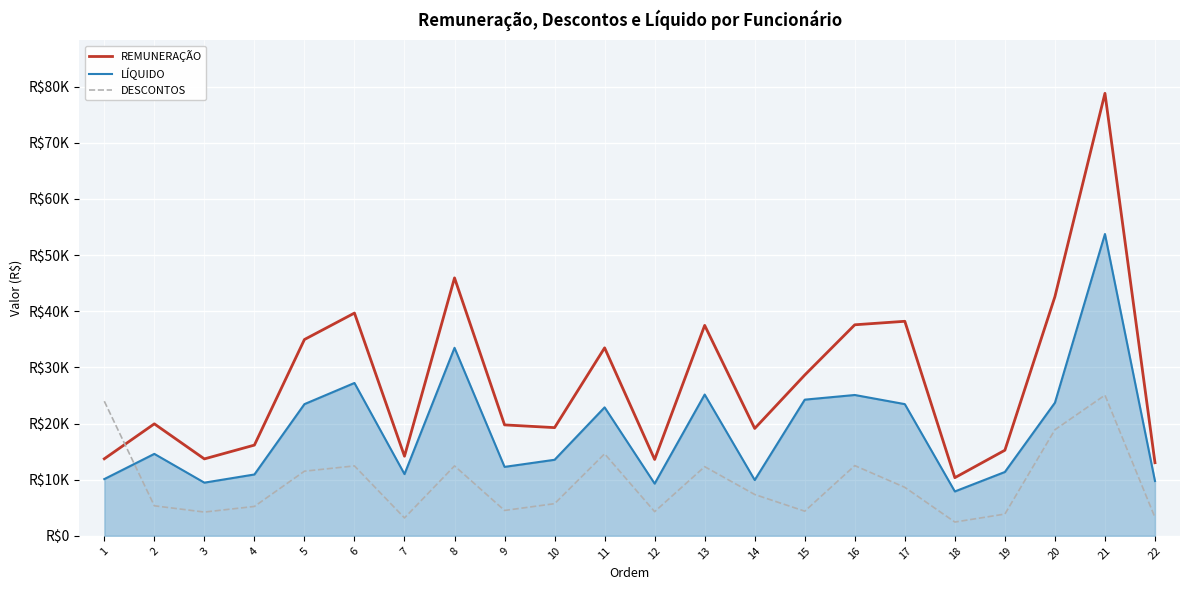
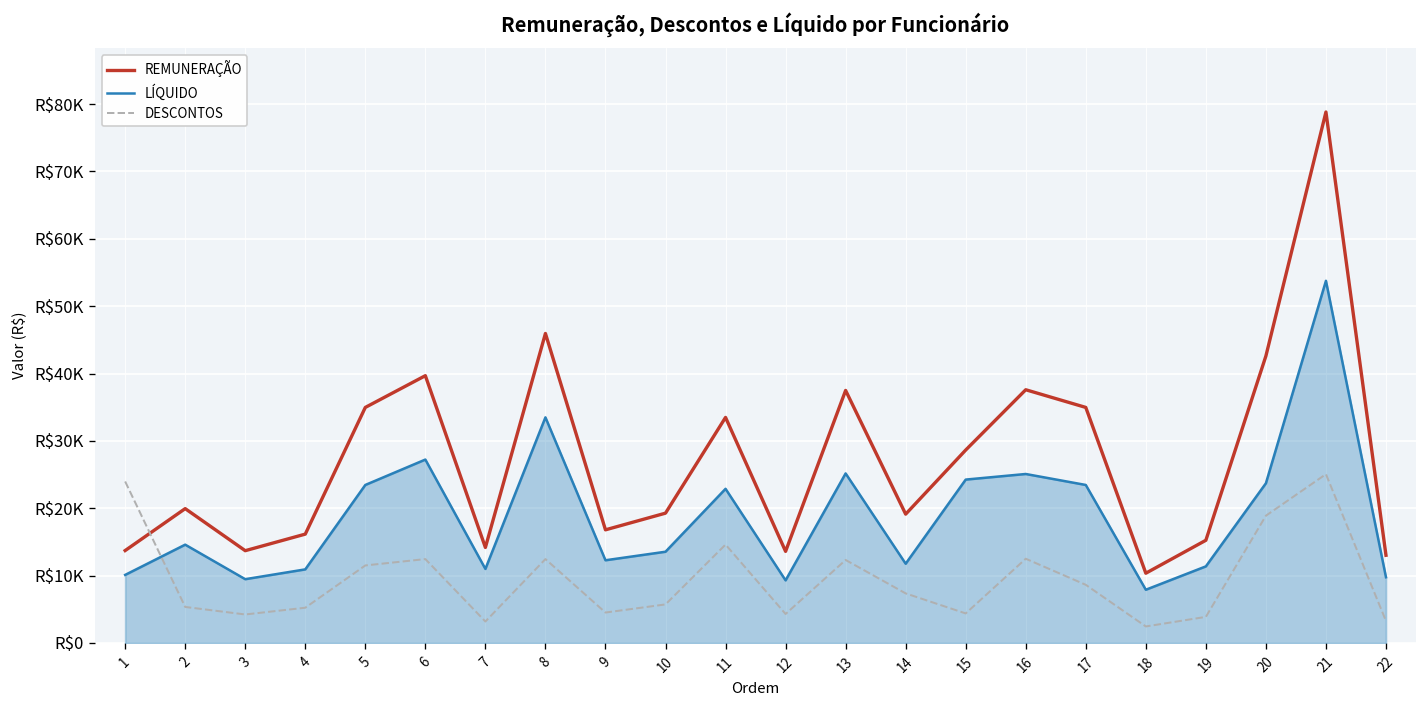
  {
    "REMUNERAÇÃO": {
      "1": "R$14000",
      "2": "R$20000",
      "3": "R$14000",
      "4": "R$16000",
      "5": "R$35000",
      "6": "R$40000",
      "7": "R$14000",
      "8": "R$46000",
-     "9": "R$20000",
+     "9": "R$17000",
      "10": "R$19000",
      "11": "R$33000",
      "12": "R$14000",
      "13": "R$37000",
      "14": "R$19000",
      "15": "R$29000",
      "16": "R$38000",
-     "17": "R$38000",
+     "17": "R$35000",
      "18": "R$10000",
      "19": "R$15000",
      "20": "R$43000",
      "21": "R$79000",
      "22": "R$13000"
    },
    "LÍQUIDO": {
      "1": "R$10000",
      "2": "R$15000",
      "3": "R$9000",
      "4": "R$11000",
      "5": "R$23000",
      "6": "R$27000",
      "7": "R$11000",
      "8": "R$33000",
      "9": "R$12000",
      "10": "R$14000",
      "11": "R$23000",
      "12": "R$9000",
      "13": "R$25000",
-     "14": "R$10000",
+     "14": "R$12000",
      "15": "R$24000",
      "16": "R$25000",
      "17": "R$23000",
      "18": "R$8000",
      "19": "R$11000",
      "20": "R$24000",
      "21": "R$54000",
      "22": "R$10000"
    },
    "DESCONTOS": {
      "1": "R$24000",
      "2": "R$5000",
      "3": "R$4000",
      "4": "R$5000",
      "5": "R$12000",
      "6": "R$12000",
      "7": "R$3000",
      "8": "R$12000",
      "9": "R$5000",
      "10": "R$6000",
      "11": "R$15000",
      "12": "R$4000",
      "13": "R$12000",
      "14": "R$7000",
      "15": "R$4000",
      "16": "R$13000",
      "17": "R$9000",
      "18": "R$2000",
      "19": "R$4000",
      "20": "R$19000",
      "21": "R$25000",
      "22": "R$3000"
    }
  }
